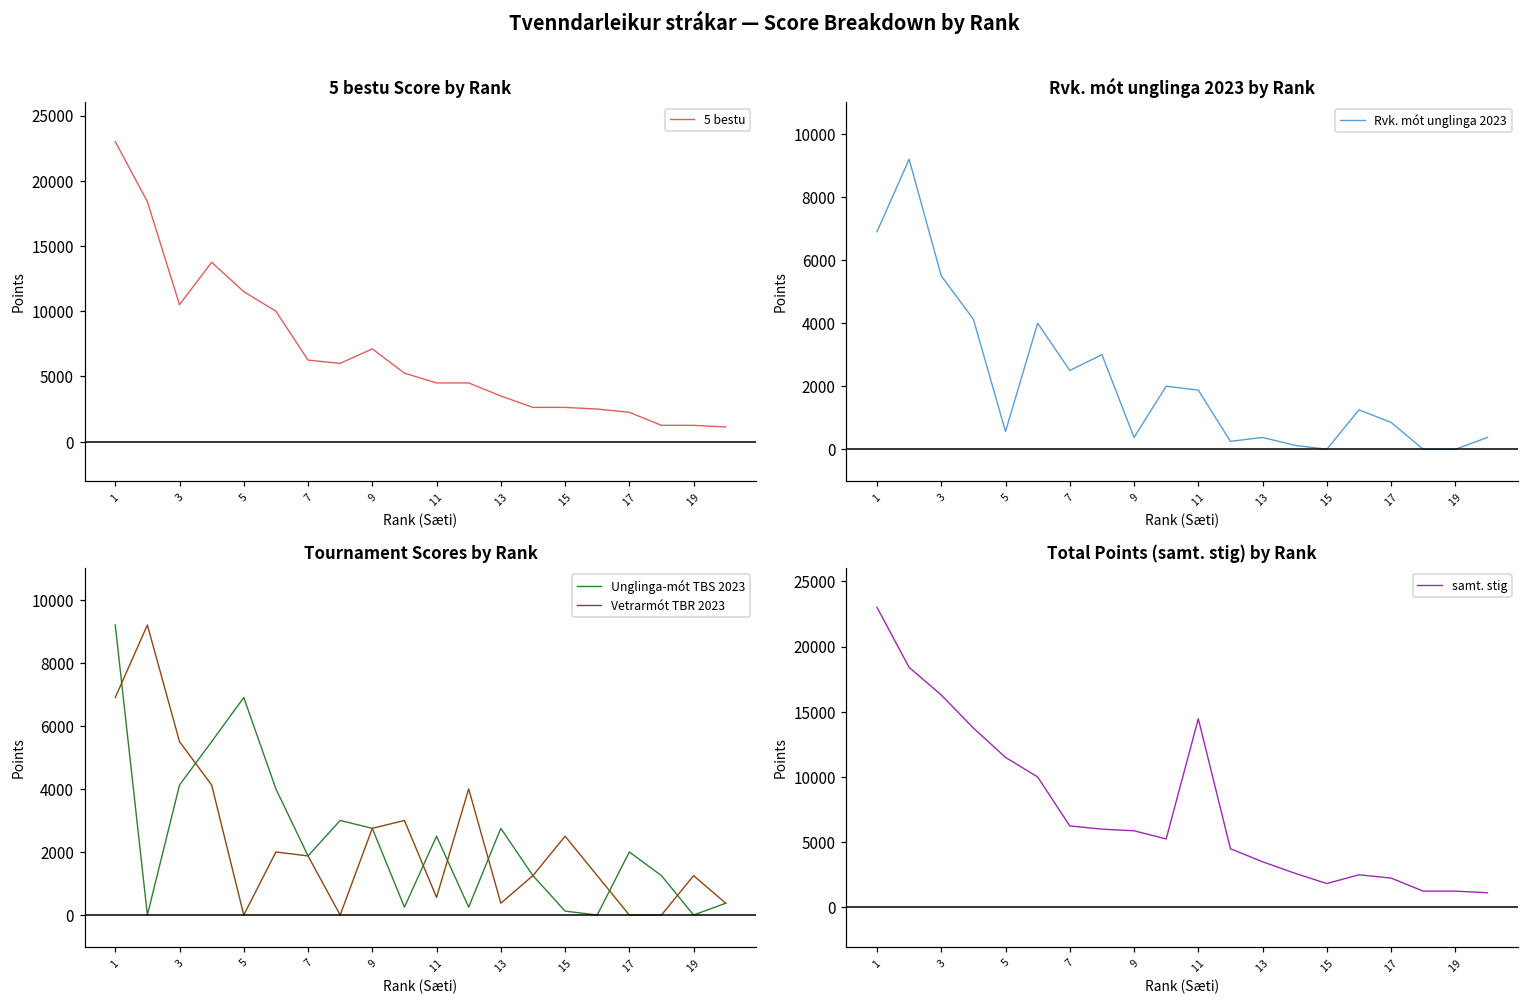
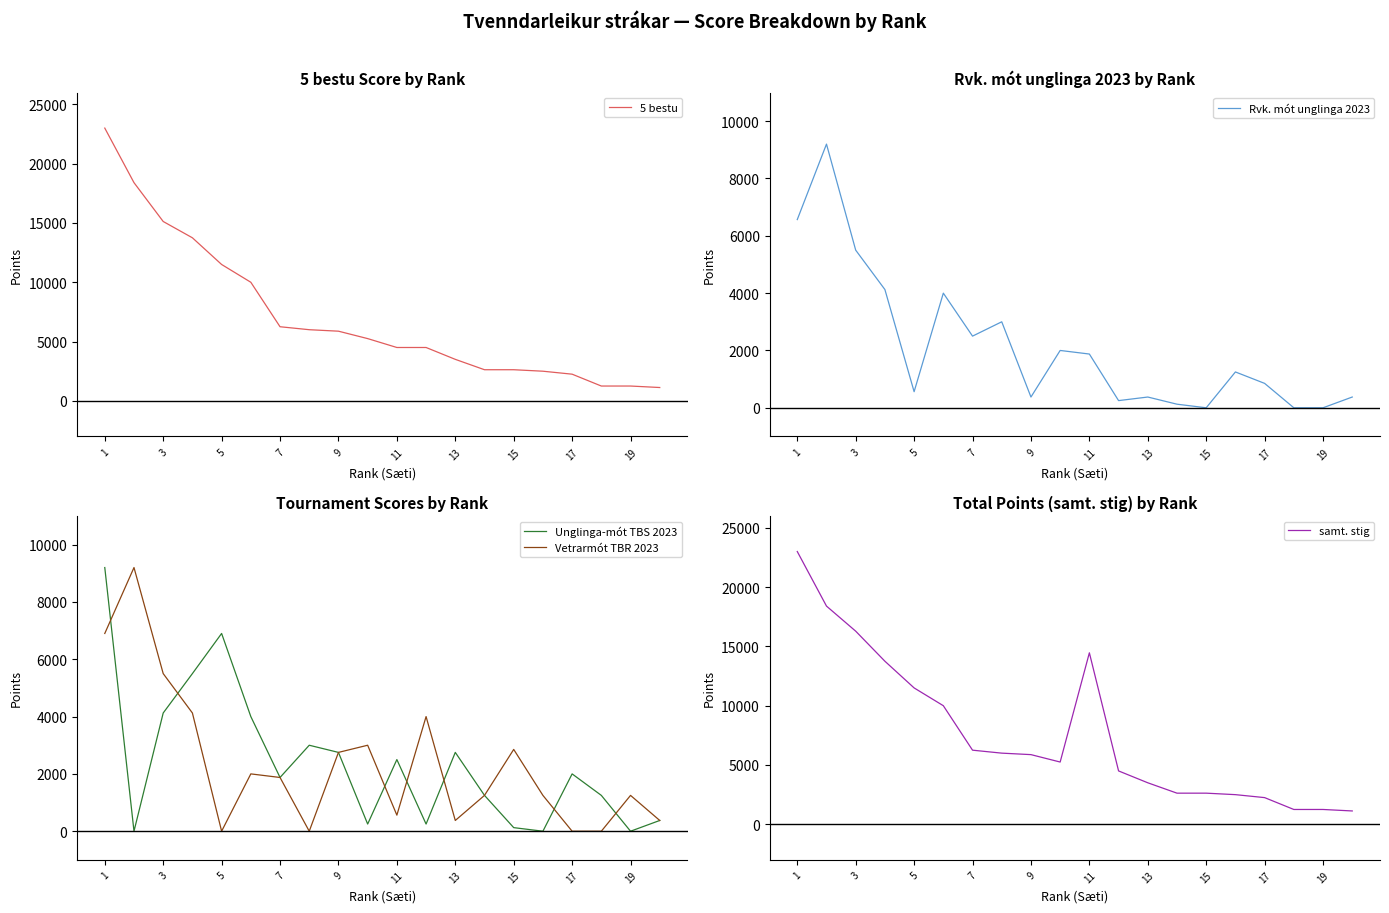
  {
    "5 bestu Score by Rank": {
      "1": 23000,
-     "3": 10500,
+     "3": 15100,
      "5": 11500,
      "7": 6300,
-     "9": 7100,
+     "9": 5900,
      "11": 4500,
      "13": 3500,
      "15": 2600,
      "17": 2300,
      "19": 1300
    },
    "Rvk. mót unglinga 2023 by Rank": {
-     "1": 6900,
+     "1": 6600,
      "3": 5500,
      "5": 600,
      "7": 2500,
      "9": 400,
      "11": 1900,
      "13": 400,
      "15": 0,
      "17": 900,
      "19": 0
    },
    "Tournament Scores by Rank": {
      "Unglinga-mót TBS 2023": {
        "1": 9200,
        "3": 4100,
        "5": 6900,
        "11": 2500,
        "13": 2800,
        "15": 100,
        "17": 2000,
        "19": 0
      },
      "Vetrarmót TBR 2023": {
        "1": 6900,
        "3": 5500,
        "5": 0,
        "11": 600,
        "13": 400,
-       "15": 2500,
+       "15": 2900,
        "17": 0,
        "19": 1300
      }
    },
    "Total Points (samt. stig) by Rank": {
      "1": 23000,
      "3": 16300,
      "5": 11500,
      "7": 6300,
      "9": 5900,
      "11": 14500,
      "13": 3500,
-     "15": 1800,
+     "15": 2600,
      "17": 2300,
      "19": 1300
    }
  }
